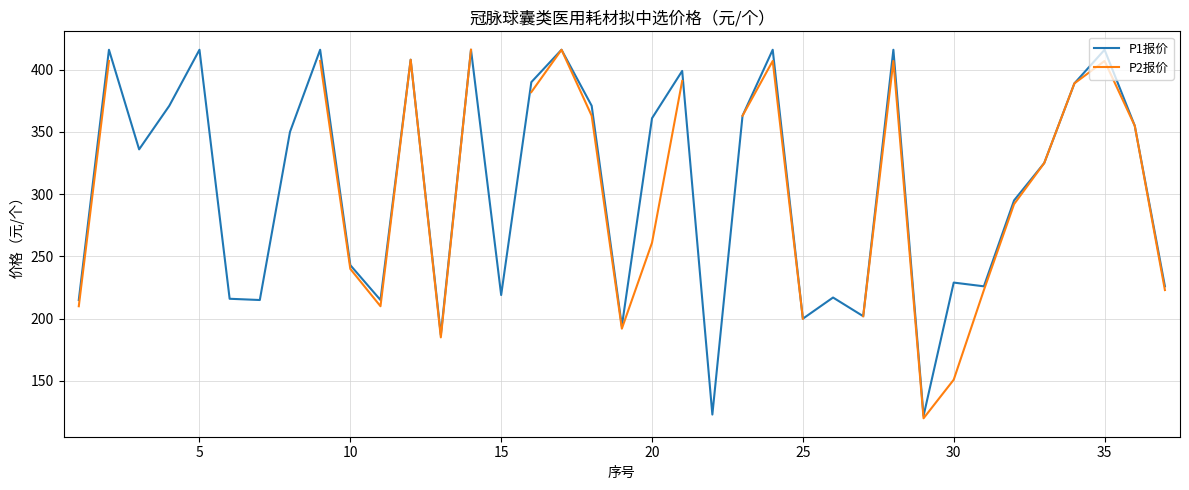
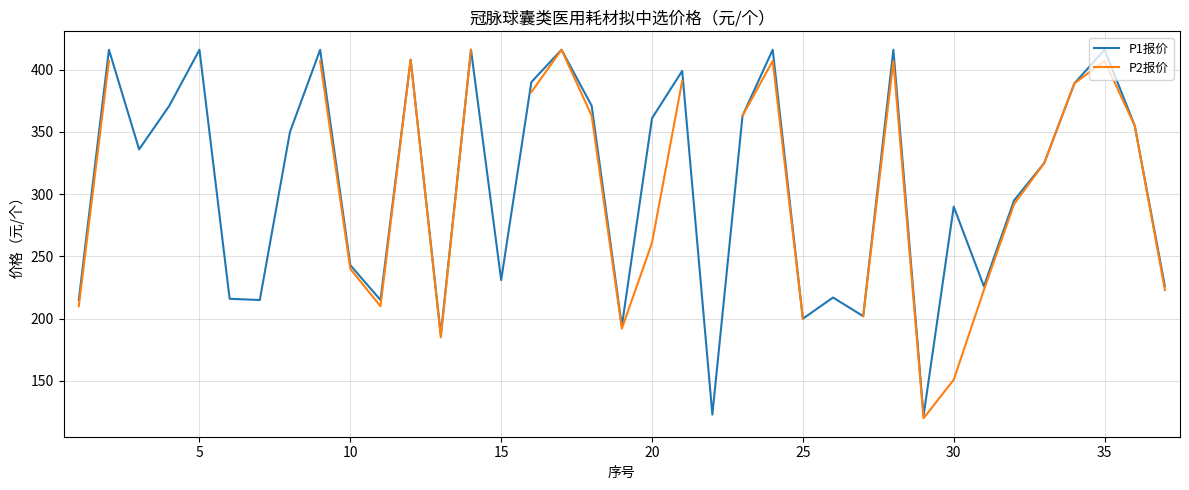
  {
    "P1报价": {
      "5": 416,
      "10": 243,
-     "15": 219,
+     "15": 231,
      "20": 361,
-     "30": 229
+     "30": 290
    },
    "P2报价": {
      "10": 240,
      "20": 261,
      "30": 151
    }
  }
